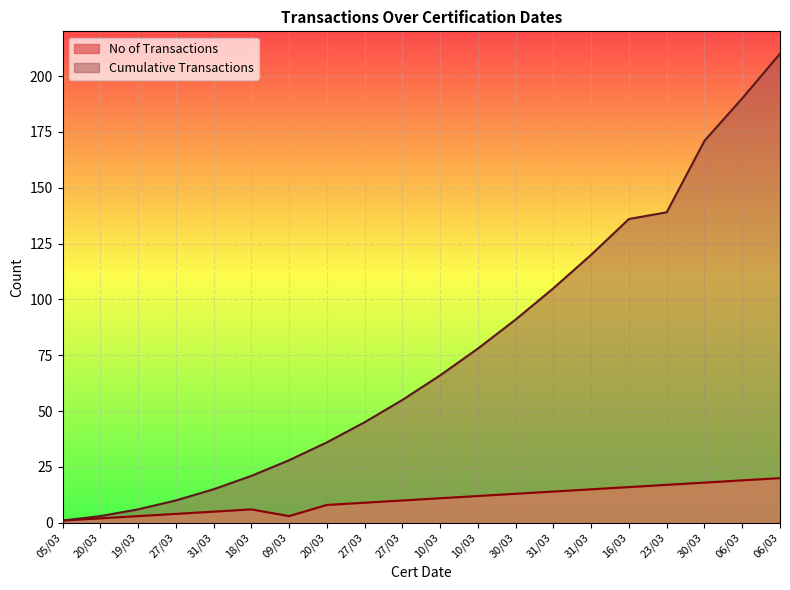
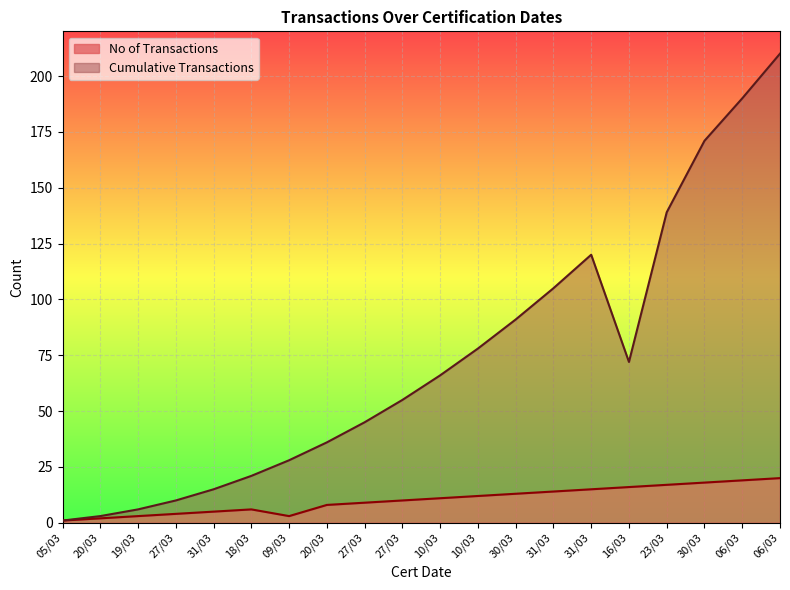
  {
    "No of Transactions": {
      "19/03": 3,
      "18/03": 6,
      "09/03": 3,
      "16/03": 16,
      "23/03": 17
    },
    "Cumulative Transactions": {
      "19/03": 6,
      "18/03": 21,
      "09/03": 28,
-     "16/03": 136,
+     "16/03": 72,
      "23/03": 139
    }
  }
